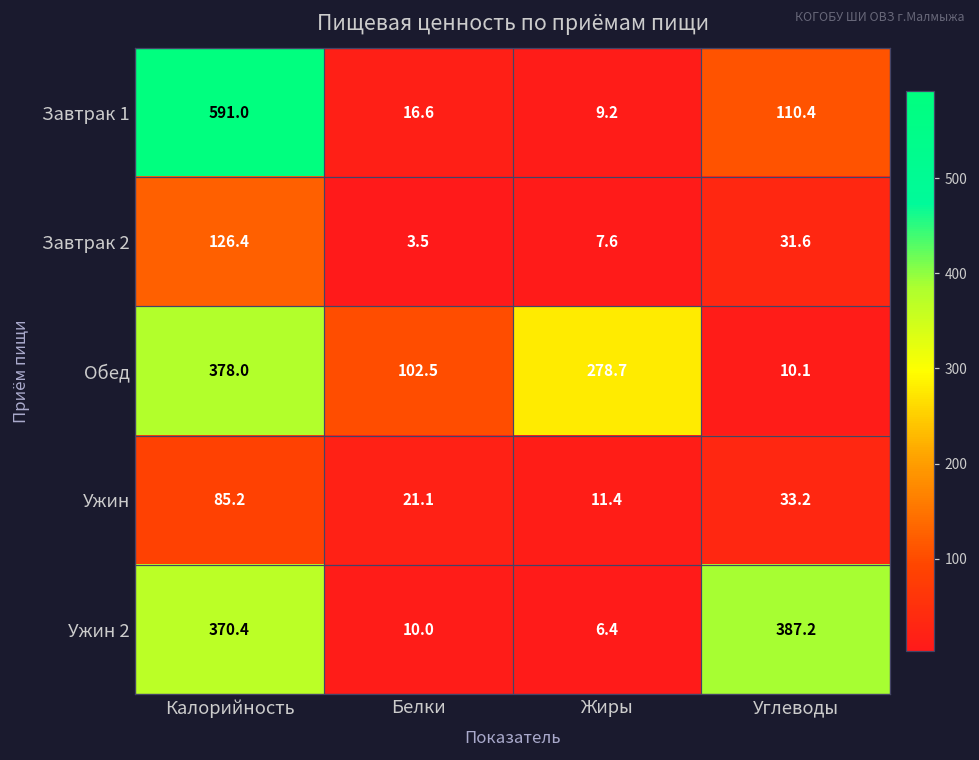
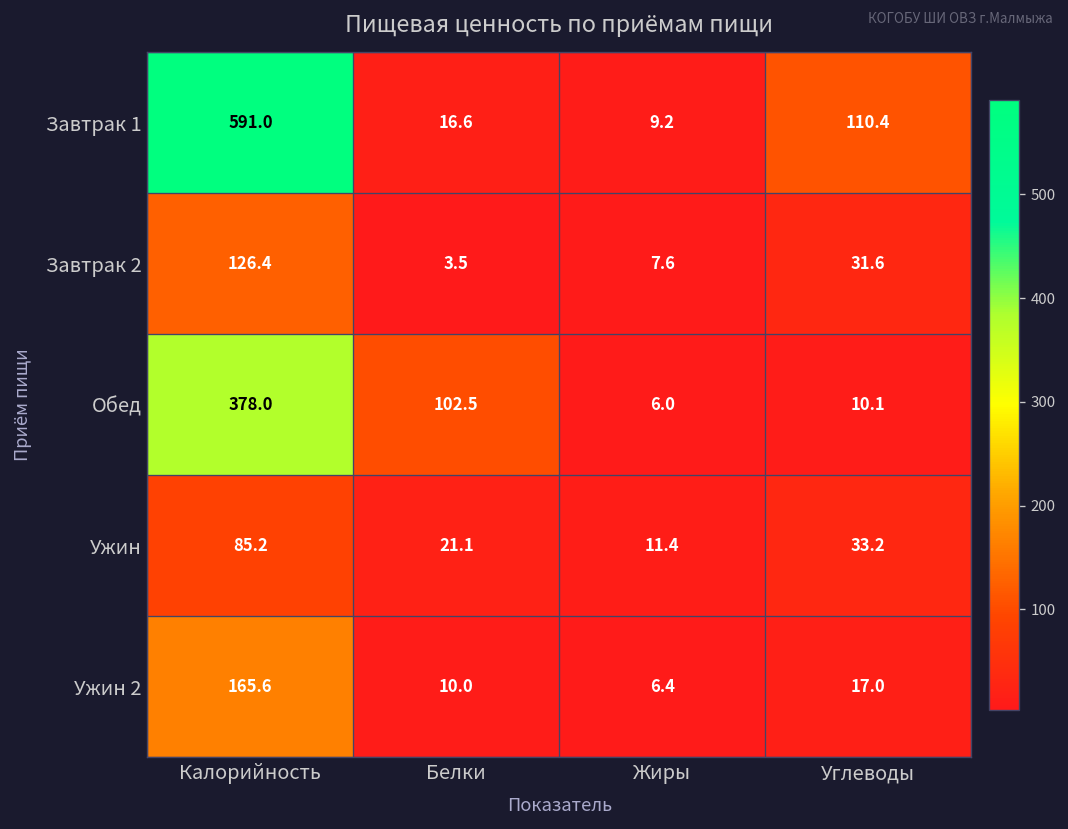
  {
    "Завтрак 1": {
      "Калорийность": 591.0,
      "Белки": 16.6,
      "Жиры": 9.2,
      "Углеводы": 110.4
    },
    "Завтрак 2": {
      "Калорийность": 126.4,
      "Белки": 3.5,
      "Жиры": 7.6,
      "Углеводы": 31.6
    },
    "Обед": {
      "Калорийность": 378.0,
      "Белки": 102.5,
-     "Жиры": 278.7,
+     "Жиры": 6.0,
      "Углеводы": 10.1
    },
    "Ужин": {
      "Калорийность": 85.2,
      "Белки": 21.1,
      "Жиры": 11.4,
      "Углеводы": 33.2
    },
    "Ужин 2": {
-     "Калорийность": 370.4,
+     "Калорийность": 165.6,
      "Белки": 10.0,
      "Жиры": 6.4,
-     "Углеводы": 387.2
+     "Углеводы": 17.0
    }
  }
